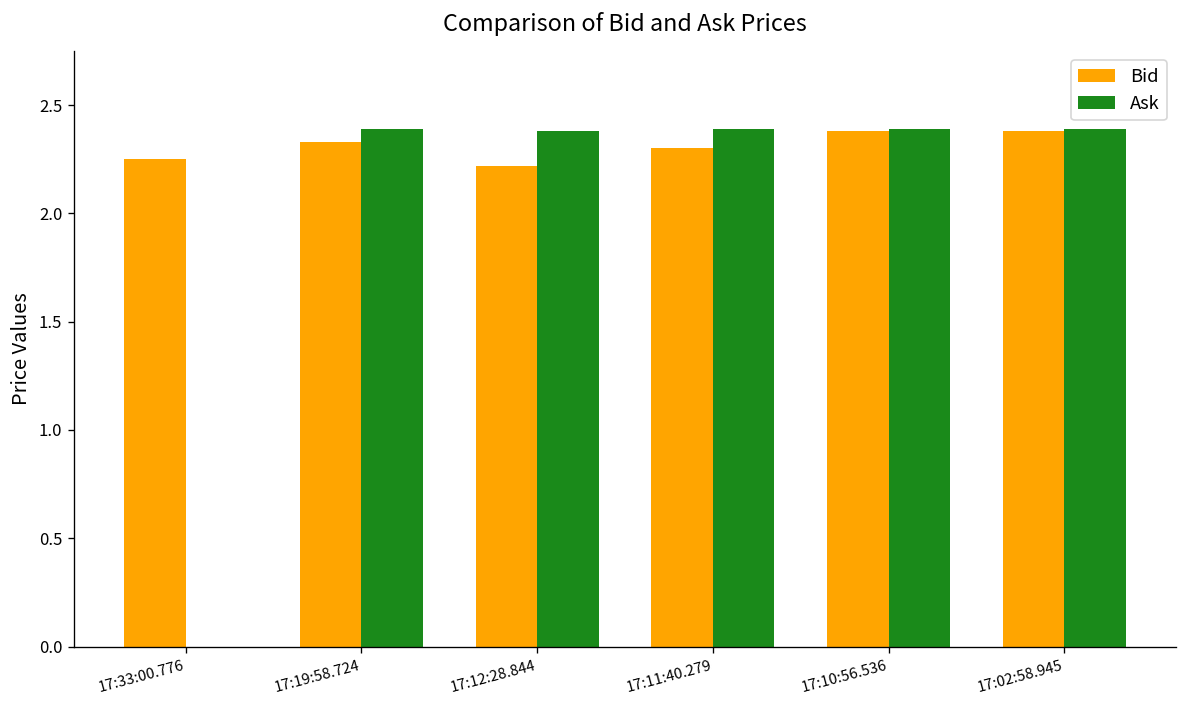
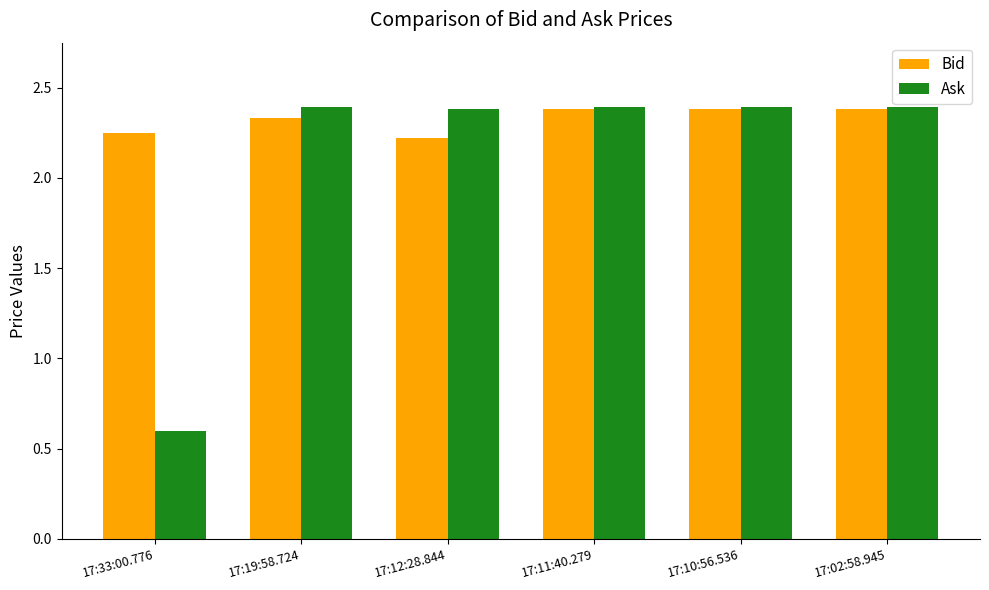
  {
    "Bid": {
      "17:33:00.776": 2.25,
      "17:19:58.724": 2.33,
      "17:12:28.844": 2.22,
-     "17:11:40.279": 2.30,
+     "17:11:40.279": 2.38,
      "17:10:56.536": 2.38,
      "17:02:58.945": 2.38
    },
    "Ask": {
-     "17:33:00.776": 0.0,
+     "17:33:00.776": 0.6,
      "17:19:58.724": 2.4,
      "17:12:28.844": 2.38,
      "17:11:40.279": 2.4,
      "17:10:56.536": 2.4,
      "17:02:58.945": 2.4
    }
  }
